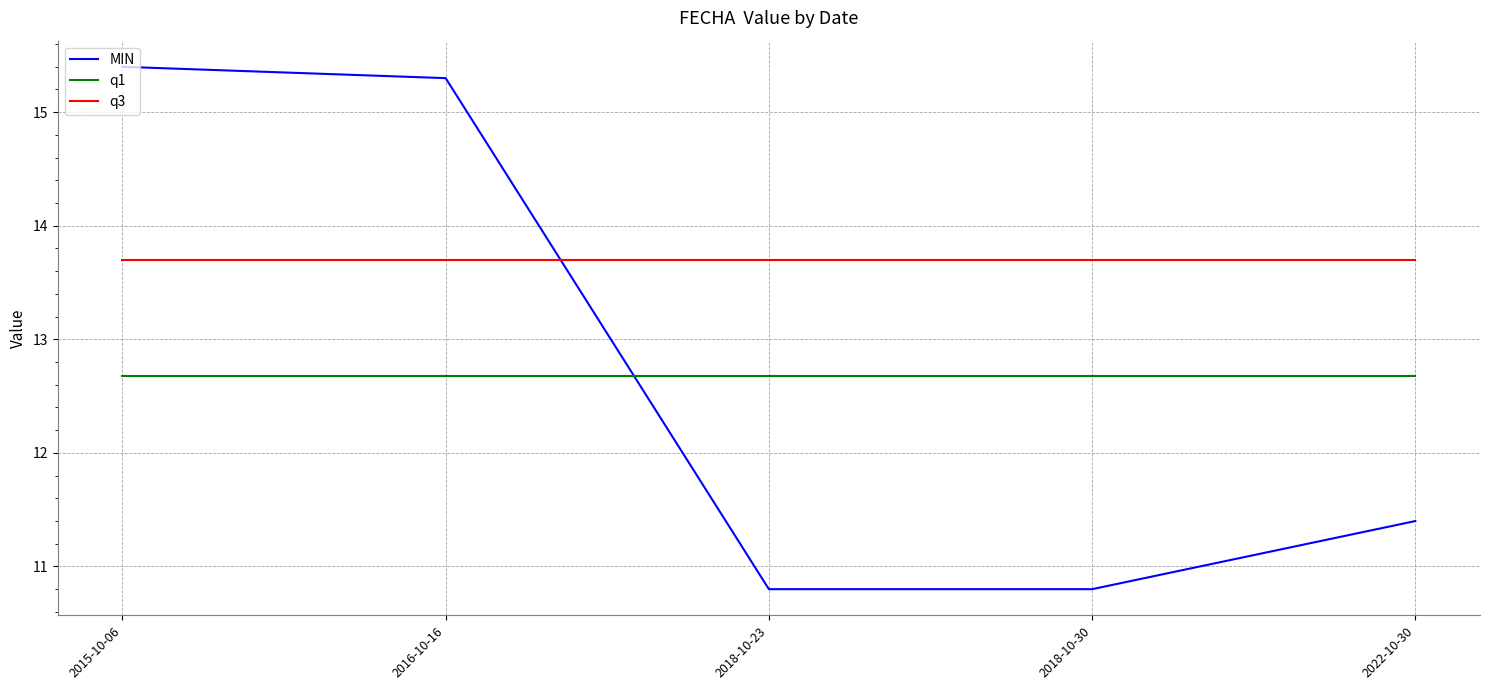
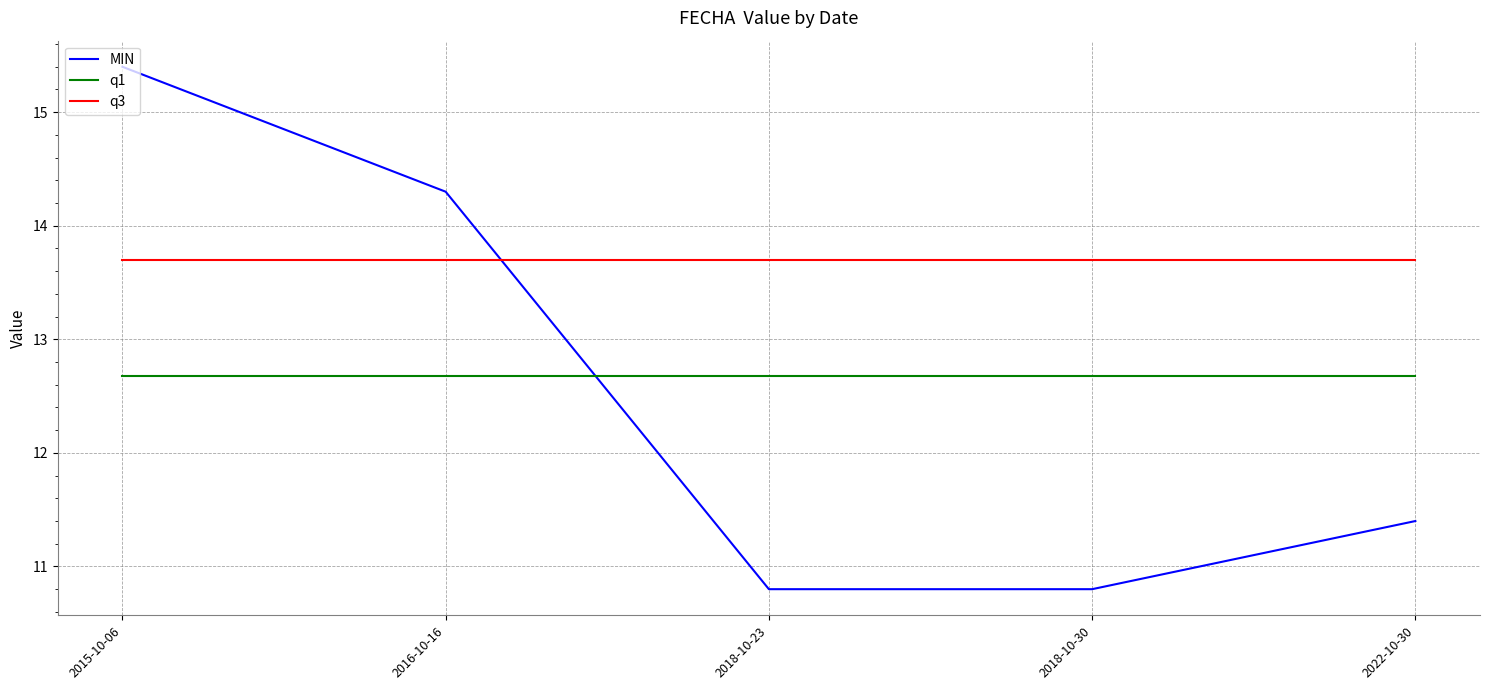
  {
    "MIN": {
-     "2016-10-16": 15.3,
+     "2016-10-16": 14.3,
      "2018-10-23": 10.8,
      "2018-10-30": 10.8,
      "2022-10-30": 11.4
    },
    "q1": {
      "2015-10-06": 12.7,
      "2016-10-16": 12.7,
      "2018-10-23": 12.7,
      "2018-10-30": 12.7,
      "2022-10-30": 12.7
    },
    "q3": {
      "2015-10-06": 13.7,
      "2016-10-16": 13.7,
      "2018-10-23": 13.7,
      "2018-10-30": 13.7,
      "2022-10-30": 13.7
    }
  }
